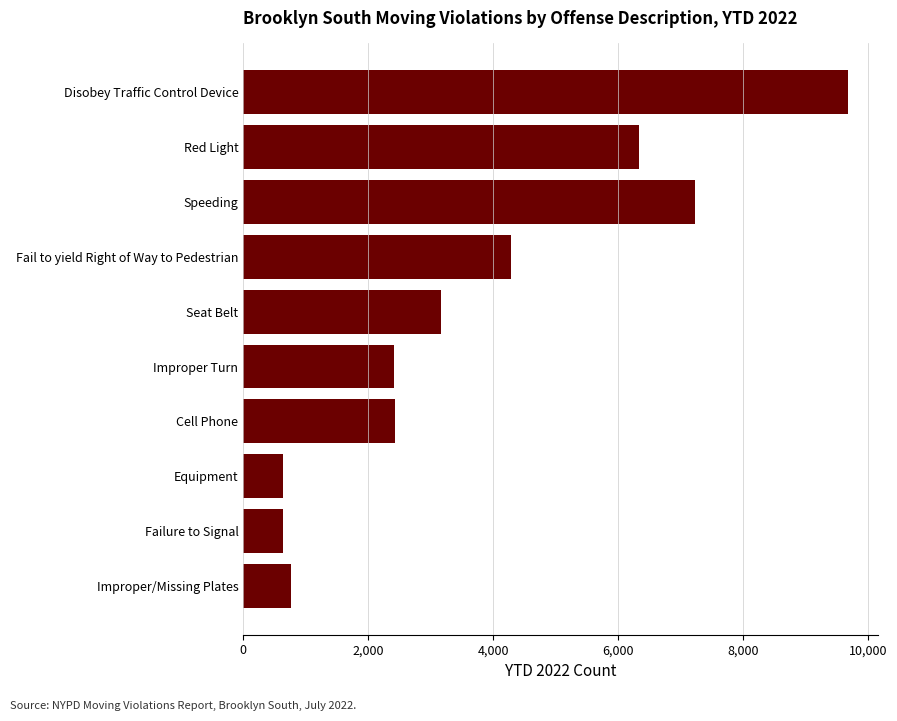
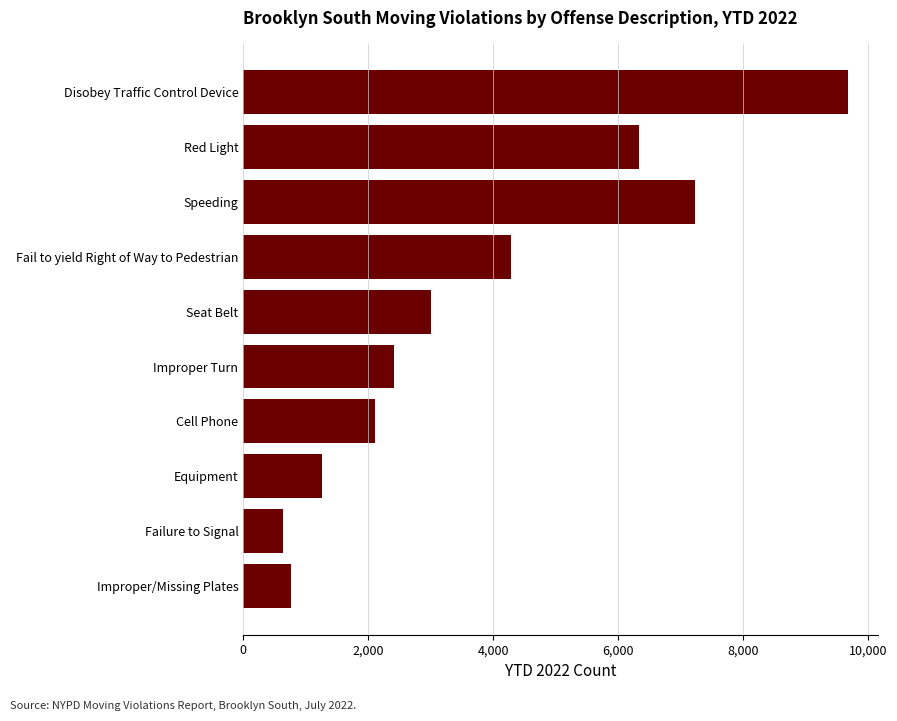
  {
    "Disobey Traffic Control Device": "9,700",
    "Red Light": "6,300",
    "Speeding": "7,200",
    "Fail to yield Right of Way to Pedestrian": "4,300",
-   "Seat Belt": "3,200",
+   "Seat Belt": "3,000",
    "Improper Turn": "2,400",
-   "Cell Phone": "2,400",
-   "Equipment": "600",
+   "Cell Phone": "2,100",
+   "Equipment": "1,300",
    "Failure to Signal": "600",
    "Improper/Missing Plates": "800"
  }
